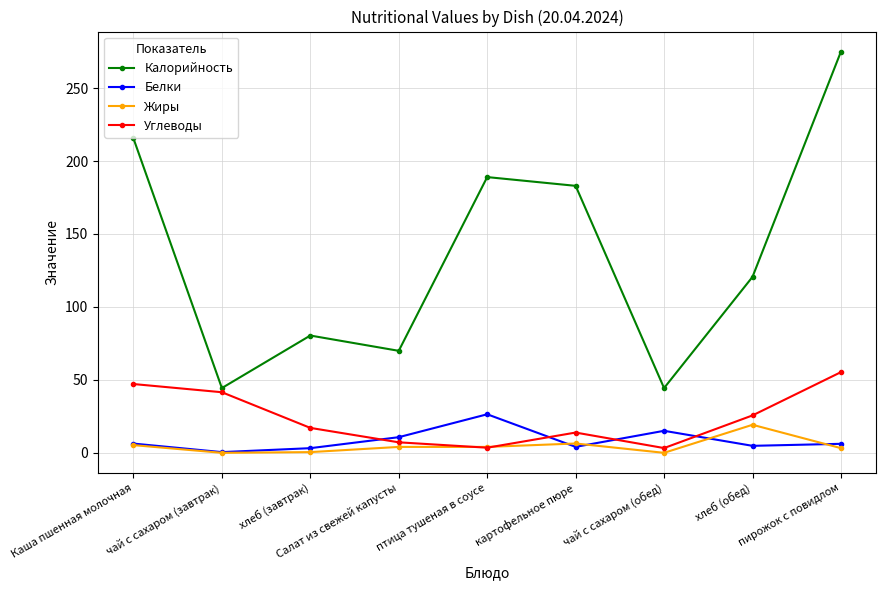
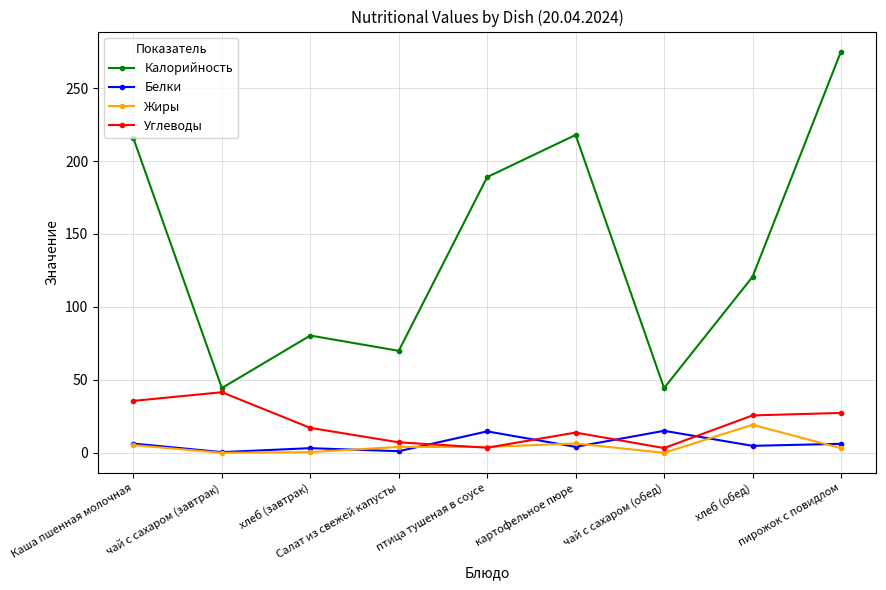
  {
    "Калорийность": {
      "Каша пшенная молочная": 216,
      "чай с сахаром (завтрак)": 44,
      "хлеб (завтрак)": 80,
      "Салат из свежей капусты": 70,
      "птица тушеная в соусе": 189,
-     "картофельное пюре": 183,
+     "картофельное пюре": 218,
      "чай с сахаром (обед)": 44,
      "хлеб (обед)": 121,
      "пирожок с повидлом": 275
    },
    "Белки": {
      "хлеб (завтрак)": 3,
-     "Салат из свежей капусты": 11,
-     "птица тушеная в соусе": 26,
+     "Салат из свежей капусты": 1,
+     "птица тушеная в соусе": 15,
      "картофельное пюре": 4,
      "чай с сахаром (обед)": 15,
      "хлеб (обед)": 5,
      "пирожок с повидлом": 6
    },
    "Жиры": {
      "хлеб (завтрак)": 1,
      "Салат из свежей капусты": 4,
      "картофельное пюре": 6,
      "чай с сахаром (обед)": 0,
      "хлеб (обед)": 19,
      "пирожок с повидлом": 3
    },
    "Углеводы": {
-     "Каша пшенная молочная": 47,
+     "Каша пшенная молочная": 36,
      "чай с сахаром (завтрак)": 42,
      "хлеб (завтрак)": 17,
      "Салат из свежей капусты": 7,
      "картофельное пюре": 14,
      "чай с сахаром (обед)": 3,
      "хлеб (обед)": 26,
-     "пирожок с повидлом": 55
+     "пирожок с повидлом": 27
    }
  }
